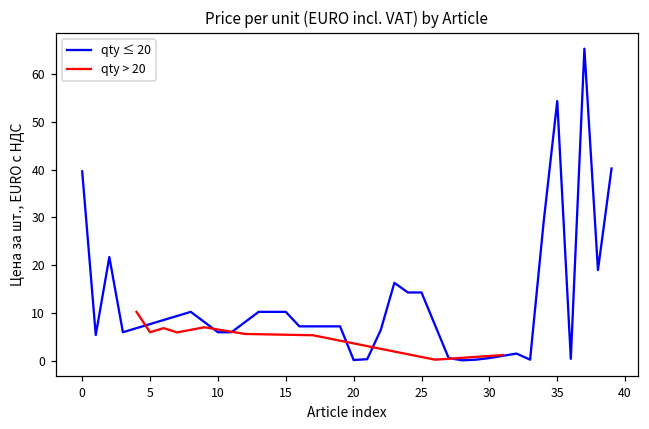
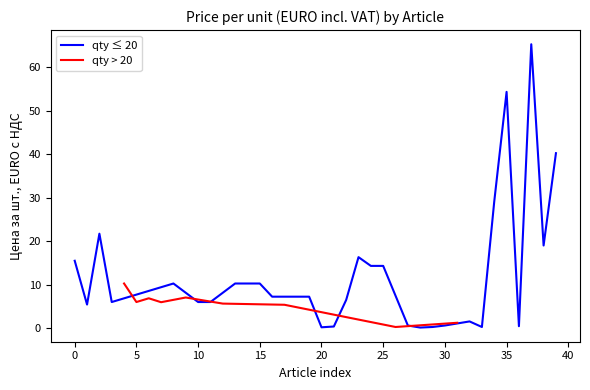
  {
    "qty ≤ 20": {
-     "0": 40,
+     "0": 15,
      "10": 6,
      "15": 10,
      "20": 0,
      "25": 14,
      "30": 1,
      "35": 54
    },
    "qty > 20": {
      "5": 6
    }
  }
